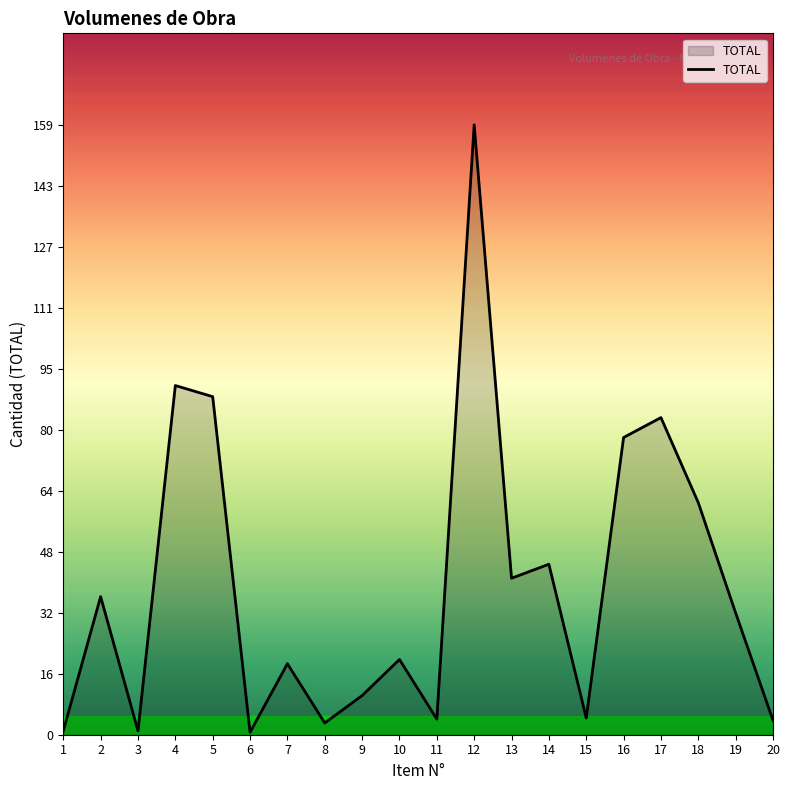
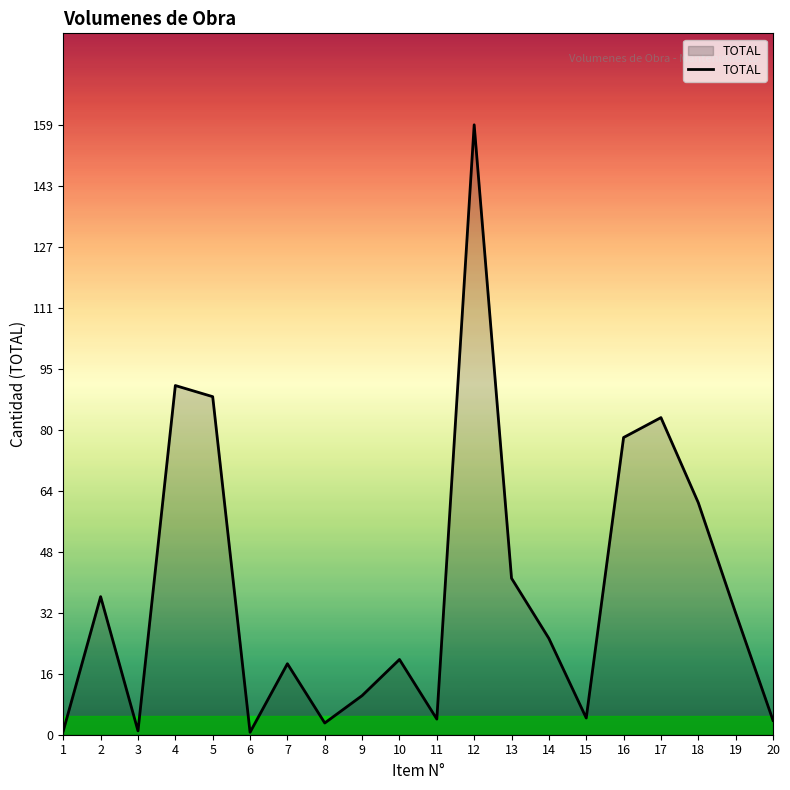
  {
    "2": 36,
    "4": 91,
    "5": 88,
    "7": 19,
    "9": 10,
    "10": 20,
    "12": 159,
    "13": 41,
-   "14": 44,
+   "14": 25,
    "16": 78,
    "17": 83,
    "18": 61,
    "19": 32
  }
